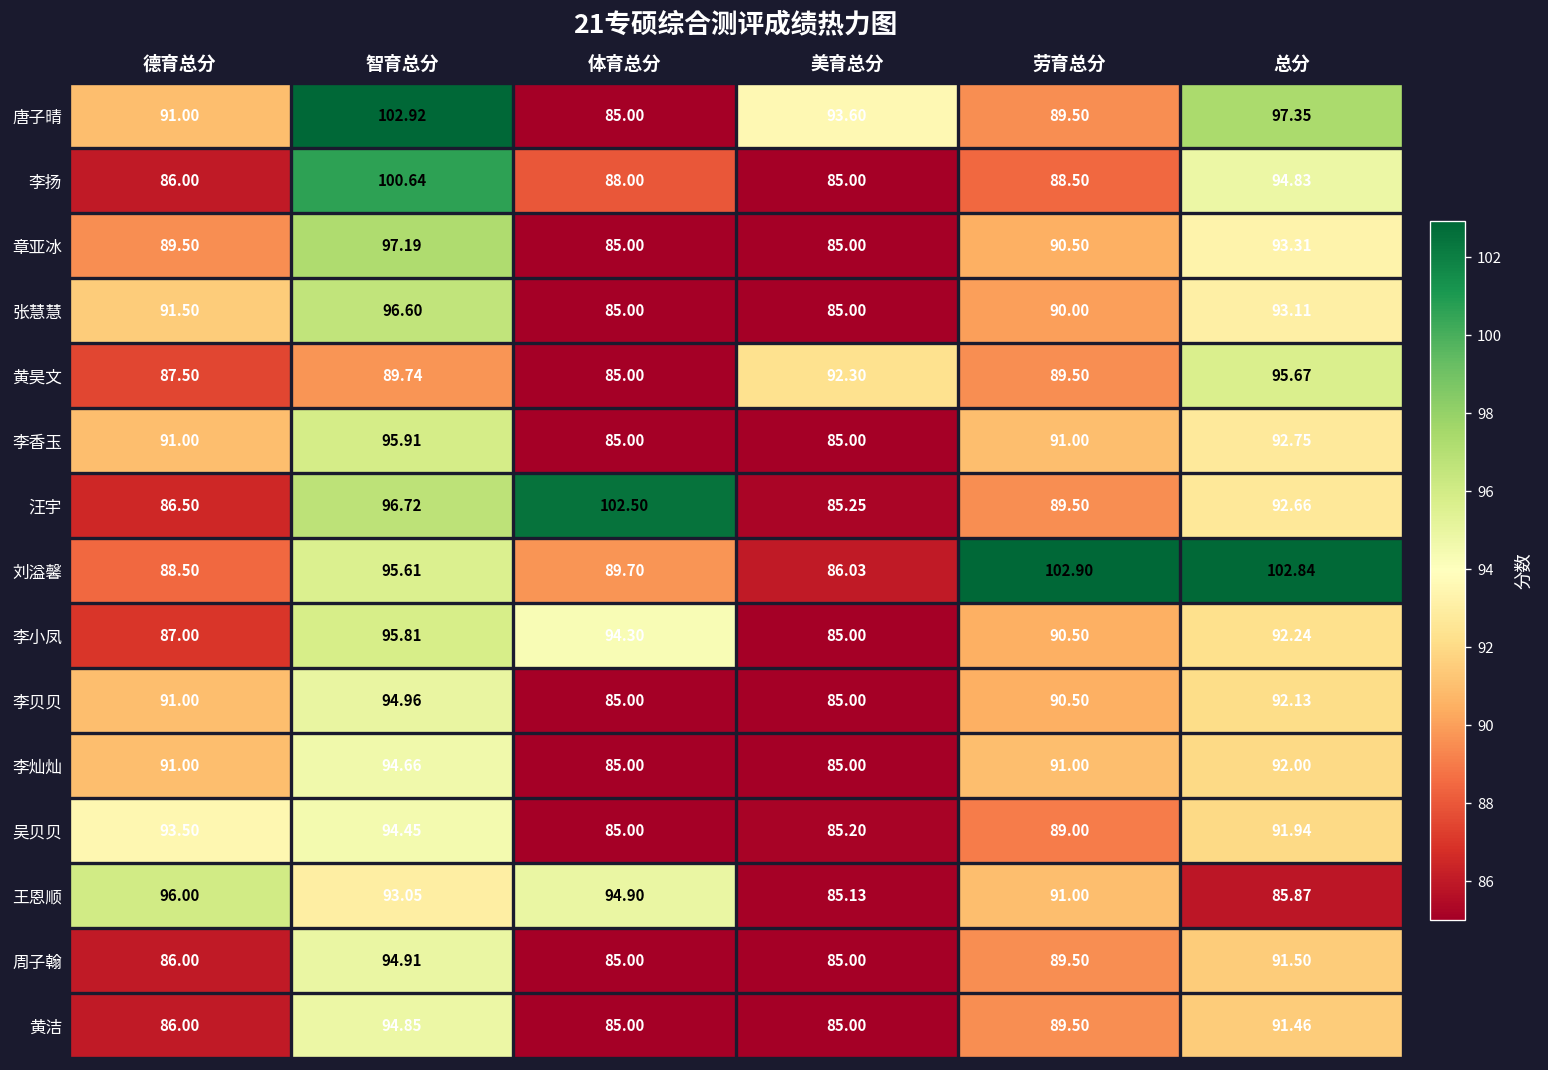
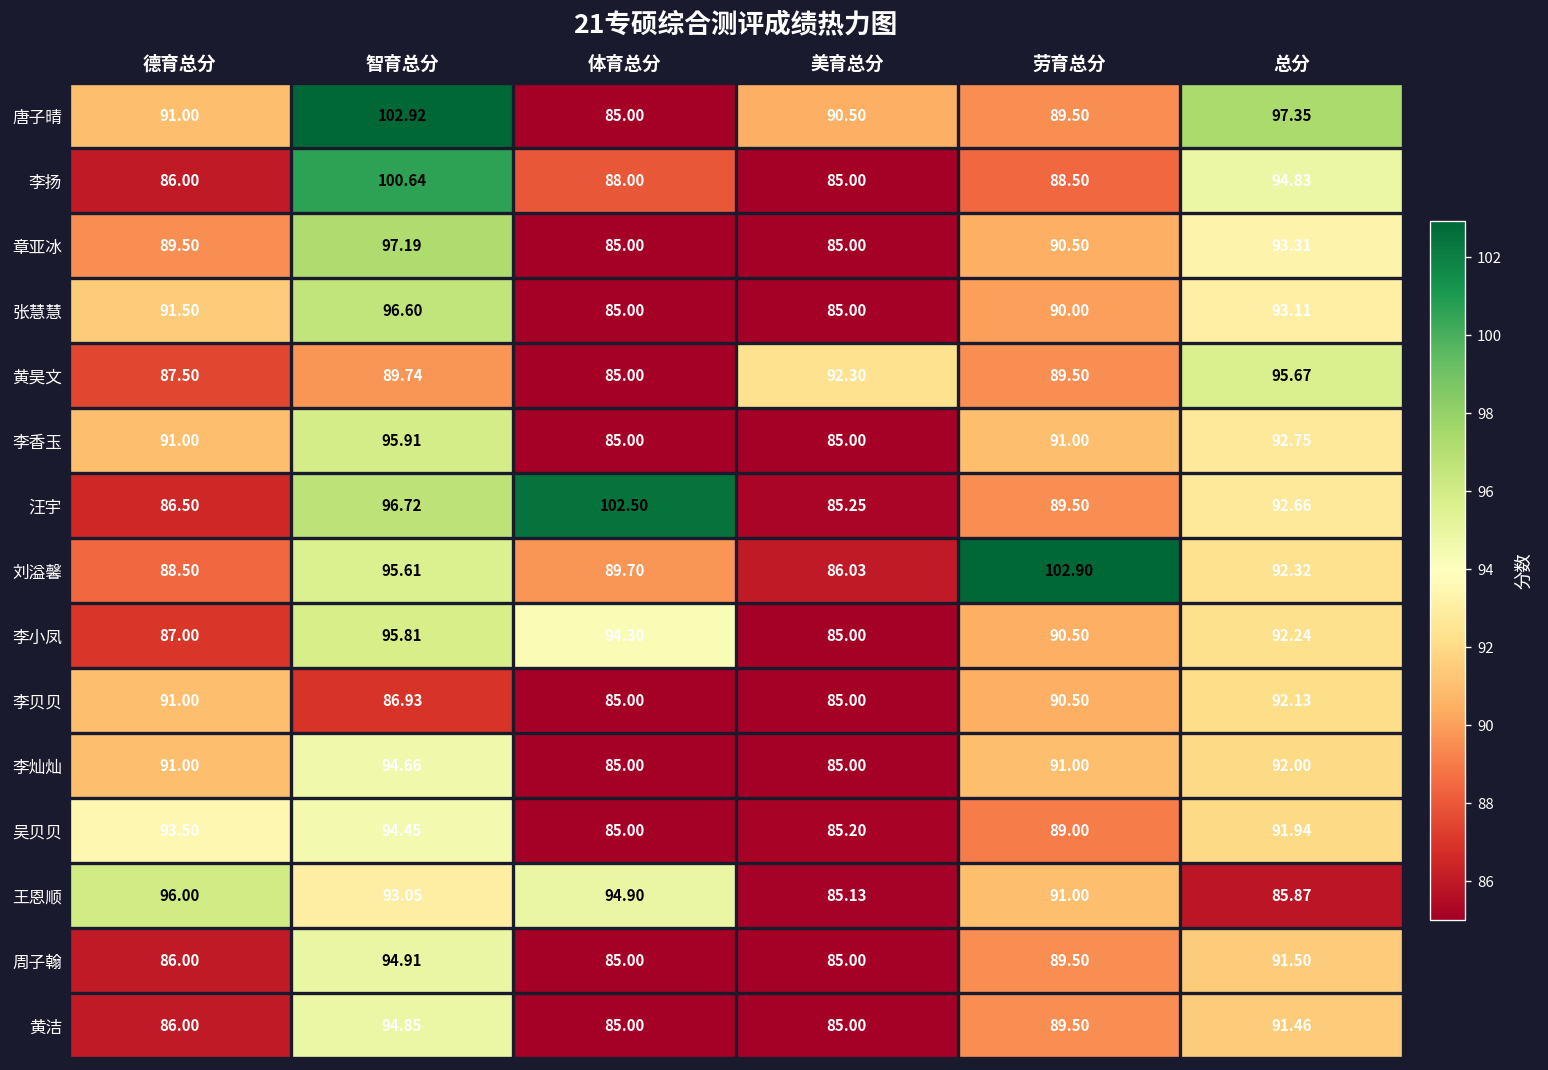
  {
    "唐子晴": {
      "德育总分": 91.00,
      "智育总分": 102.92,
      "体育总分": 85.00,
-     "美育总分": 93.60,
+     "美育总分": 90.50,
      "劳育总分": 89.50,
      "总分": 97.35
    },
    "李扬": {
      "德育总分": 86.00,
      "智育总分": 100.64,
      "体育总分": 88.00,
      "美育总分": 85.00,
      "劳育总分": 88.50,
      "总分": 94.83
    },
    "章亚冰": {
      "德育总分": 89.50,
      "智育总分": 97.19,
      "体育总分": 85.00,
      "美育总分": 85.00,
      "劳育总分": 90.50,
      "总分": 93.31
    },
    "张慧慧": {
      "德育总分": 91.50,
      "智育总分": 96.60,
      "体育总分": 85.00,
      "美育总分": 85.00,
      "劳育总分": 90.00,
      "总分": 93.11
    },
    "黄昊文": {
      "德育总分": 87.50,
      "智育总分": 89.74,
      "体育总分": 85.00,
      "美育总分": 92.30,
      "劳育总分": 89.50,
      "总分": 95.67
    },
    "李香玉": {
      "德育总分": 91.00,
      "智育总分": 95.91,
      "体育总分": 85.00,
      "美育总分": 85.00,
      "劳育总分": 91.00,
      "总分": 92.75
    },
    "汪宇": {
      "德育总分": 86.50,
      "智育总分": 96.72,
      "体育总分": 102.50,
      "美育总分": 85.25,
      "劳育总分": 89.50,
      "总分": 92.66
    },
    "刘溢馨": {
      "德育总分": 88.50,
      "智育总分": 95.61,
      "体育总分": 89.70,
      "美育总分": 86.03,
      "劳育总分": 102.90,
-     "总分": 102.84
+     "总分": 92.32
    },
    "李小凤": {
      "德育总分": 87.00,
      "智育总分": 95.81,
      "体育总分": 94.30,
      "美育总分": 85.00,
      "劳育总分": 90.50,
      "总分": 92.24
    },
    "李贝贝": {
      "德育总分": 91.00,
-     "智育总分": 94.96,
+     "智育总分": 86.93,
      "体育总分": 85.00,
      "美育总分": 85.00,
      "劳育总分": 90.50,
      "总分": 92.13
    },
    "李灿灿": {
      "德育总分": 91.00,
      "智育总分": 94.66,
      "体育总分": 85.00,
      "美育总分": 85.00,
      "劳育总分": 91.00,
      "总分": 92.00
    },
    "吴贝贝": {
      "德育总分": 93.50,
      "智育总分": 94.45,
      "体育总分": 85.00,
      "美育总分": 85.20,
      "劳育总分": 89.00,
      "总分": 91.94
    },
    "王恩顺": {
      "德育总分": 96.00,
      "智育总分": 93.05,
      "体育总分": 94.90,
      "美育总分": 85.13,
      "劳育总分": 91.00,
      "总分": 85.87
    },
    "周子翰": {
      "德育总分": 86.00,
      "智育总分": 94.91,
      "体育总分": 85.00,
      "美育总分": 85.00,
      "劳育总分": 89.50,
      "总分": 91.50
    },
    "黄洁": {
      "德育总分": 86.00,
      "智育总分": 94.85,
      "体育总分": 85.00,
      "美育总分": 85.00,
      "劳育总分": 89.50,
      "总分": 91.46
    }
  }
